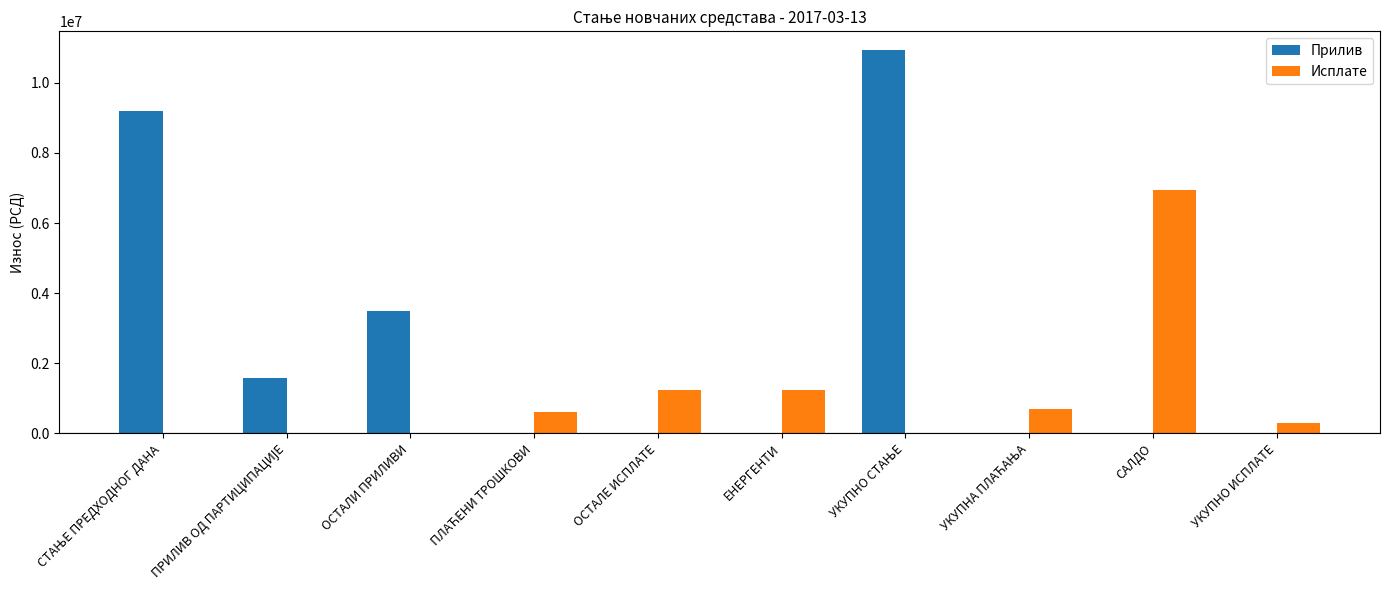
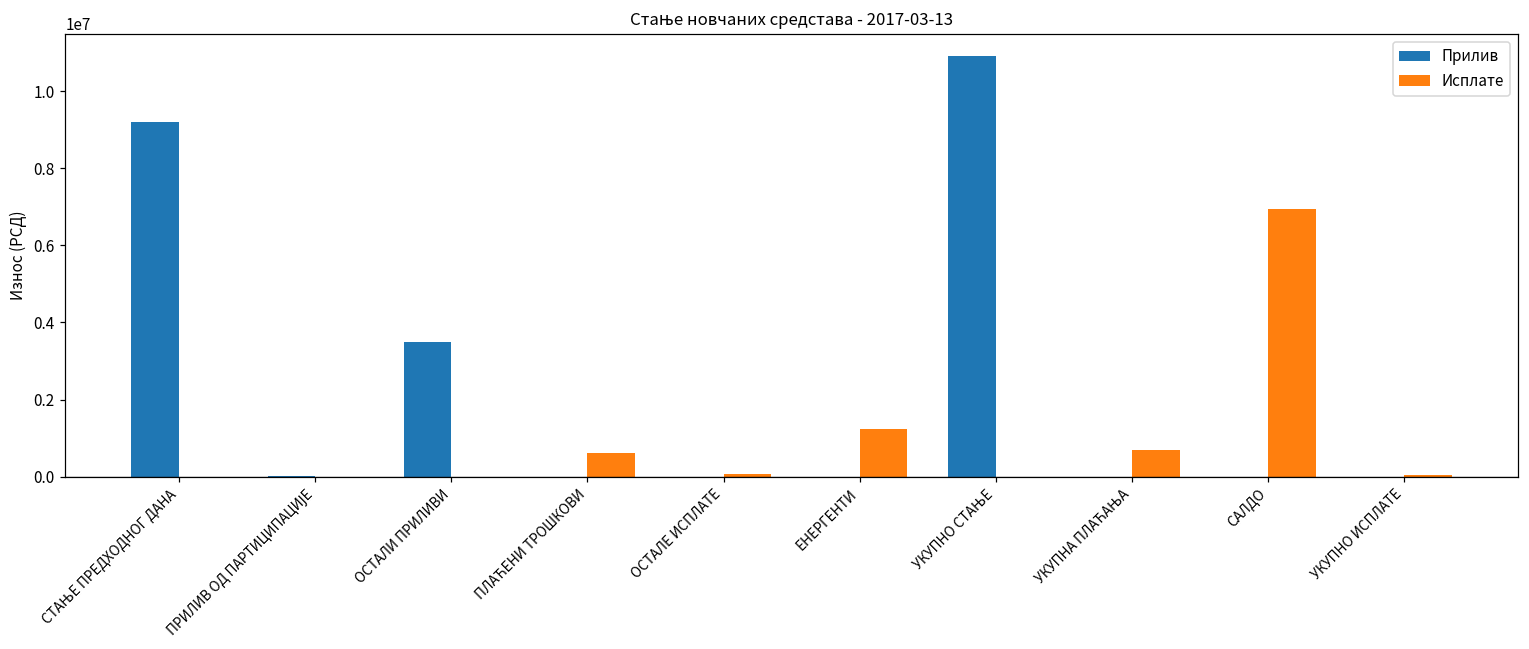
  {
    "Прилив": {
      "СТАЊЕ ПРЕДХОДНОГ ДАНА": 9200000,
-     "ПРИЛИВ ОД ПАРТИЦИПАЦИЈЕ": 1600000,
+     "ПРИЛИВ ОД ПАРТИЦИПАЦИЈЕ": 0,
      "ОСТАЛИ ПРИЛИВИ": 3500000,
      "ПЛАЋЕНИ ТРОШКОВИ": 0,
      "ОСТАЛЕ ИСПЛАТЕ": 0,
      "ЕНЕРГЕНТИ": 0,
      "УКУПНО СТАЊЕ": 10900000,
      "УКУПНА ПЛАЋАЊА": 0,
      "САЛДО": 0,
      "УКУПНО ИСПЛАТЕ": 0
    },
    "Исплате": {
      "СТАЊЕ ПРЕДХОДНОГ ДАНА": 0,
      "ПРИЛИВ ОД ПАРТИЦИПАЦИЈЕ": 0,
      "ОСТАЛИ ПРИЛИВИ": 0,
      "ПЛАЋЕНИ ТРОШКОВИ": 600000,
-     "ОСТАЛЕ ИСПЛАТЕ": 1200000,
+     "ОСТАЛЕ ИСПЛАТЕ": 100000,
      "ЕНЕРГЕНТИ": 1200000,
      "УКУПНО СТАЊЕ": 0,
      "УКУПНА ПЛАЋАЊА": 700000,
      "САЛДО": 6900000,
-     "УКУПНО ИСПЛАТЕ": 300000
+     "УКУПНО ИСПЛАТЕ": 0
    }
  }
